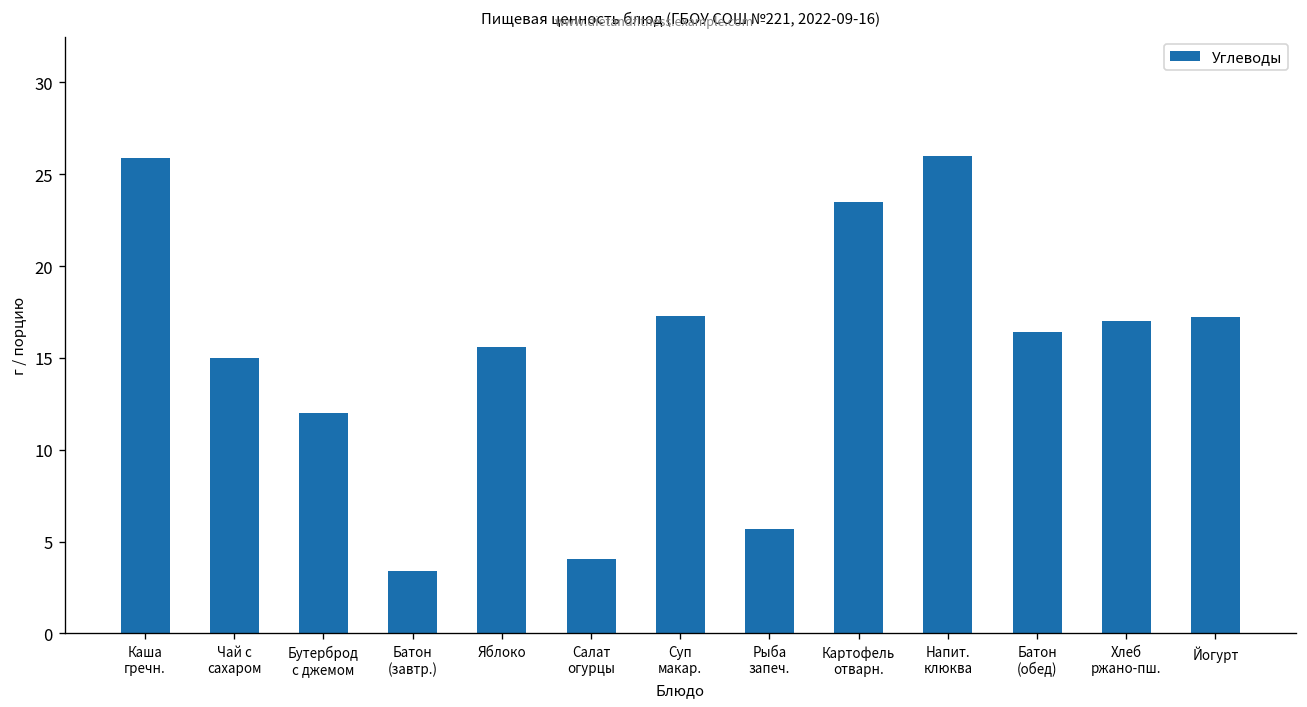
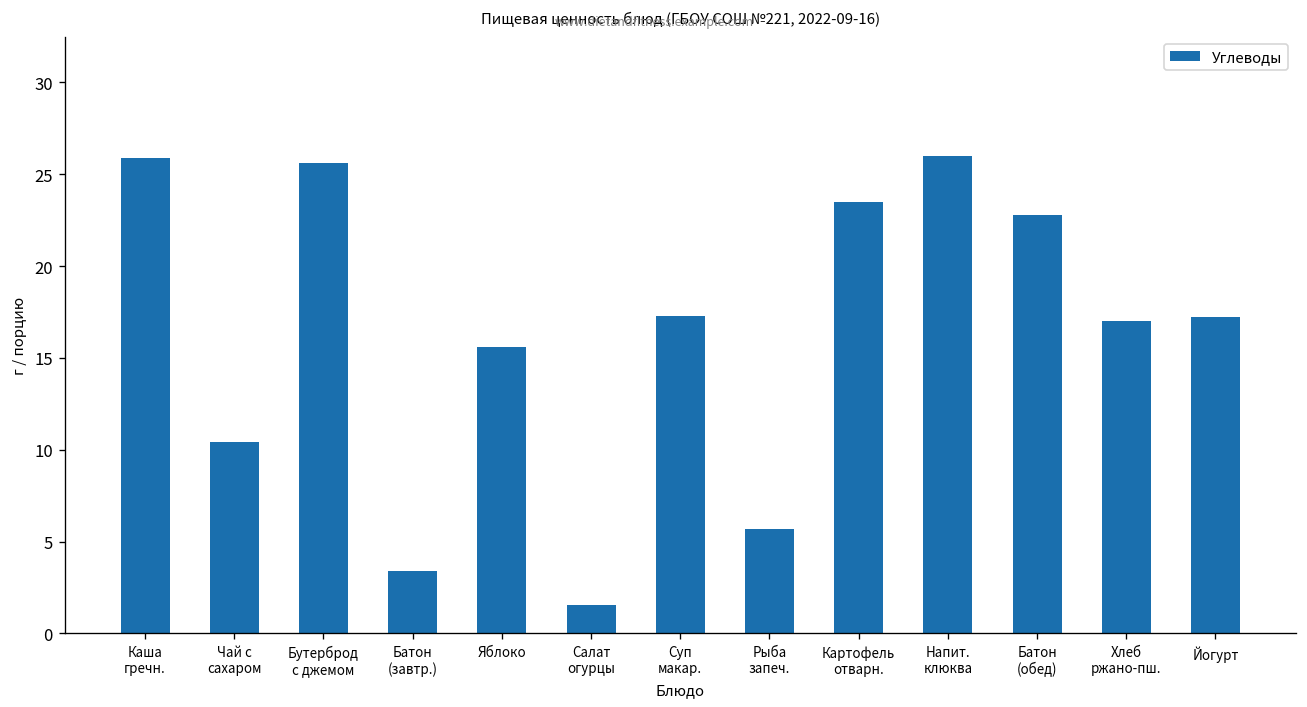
  {
    "Каша гречн.": 25.9,
-   "Чай с сахаром": 15.0,
-   "Бутерброд с джемом": 12.0,
+   "Чай с сахаром": 10.4,
+   "Бутерброд с джемом": 25.6,
    "Батон (завтр.)": 3.4,
    "Яблоко": 15.6,
-   "Салат огурцы": 4.0,
+   "Салат огурцы": 1.6,
    "Суп макар.": 17.3,
    "Рыба запеч.": 5.7,
    "Картофель отварн.": 23.5,
    "Напит. клюква": 26.0,
-   "Батон (обед)": 16.4,
+   "Батон (обед)": 22.8,
    "Хлеб ржано-пш.": 17.0,
    "Йогурт": 17.2
  }
